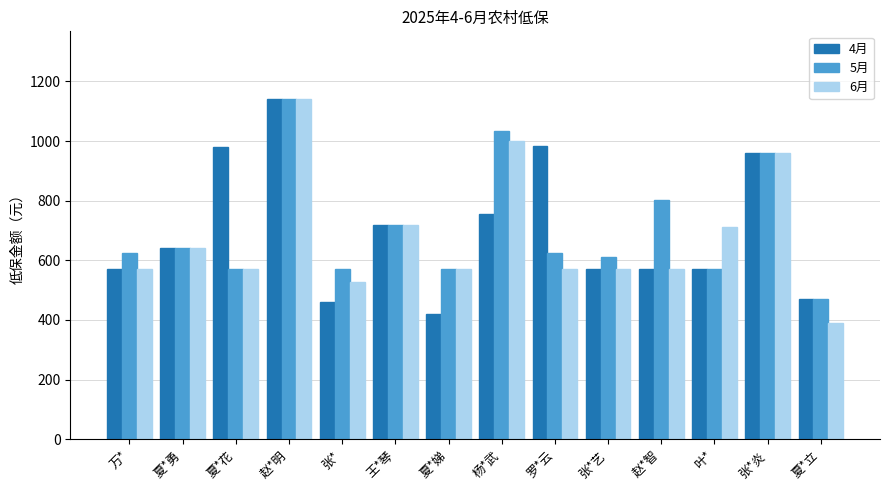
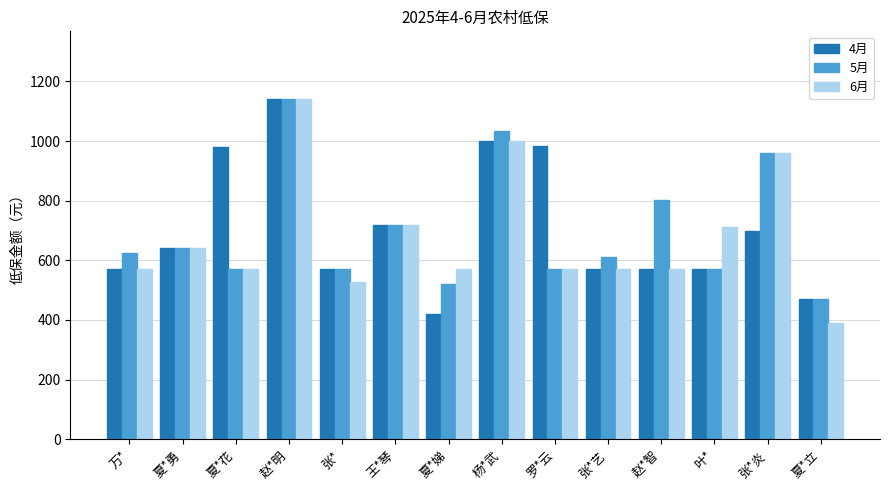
  {
    "4月": {
      "万*": 570,
      "夏*勇": 640,
      "夏*花": 980,
      "赵*明": 1140,
-     "张*": 460,
+     "张*": 570,
      "王*琴": 720,
      "夏*娣": 420,
-     "杨*武": 760,
+     "杨*武": 1000,
      "罗*云": 980,
      "张*艺": 570,
      "赵*智": 570,
      "叶*": 570,
-     "张*炎": 960,
+     "张*炎": 700,
      "夏*立": 470
    },
    "5月": {
      "万*": 630,
      "夏*勇": 640,
      "夏*花": 570,
      "赵*明": 1140,
      "张*": 570,
      "王*琴": 720,
-     "夏*娣": 570,
+     "夏*娣": 520,
      "杨*武": 1030,
-     "罗*云": 630,
+     "罗*云": 570,
      "张*艺": 610,
      "赵*智": 800,
      "叶*": 570,
      "张*炎": 960,
      "夏*立": 470
    },
    "6月": {
      "万*": 570,
      "夏*勇": 640,
      "夏*花": 570,
      "赵*明": 1140,
      "张*": 530,
      "王*琴": 720,
      "夏*娣": 570,
      "杨*武": 1000,
      "罗*云": 570,
      "张*艺": 570,
      "赵*智": 570,
      "叶*": 710,
      "张*炎": 960,
      "夏*立": 390
    }
  }
